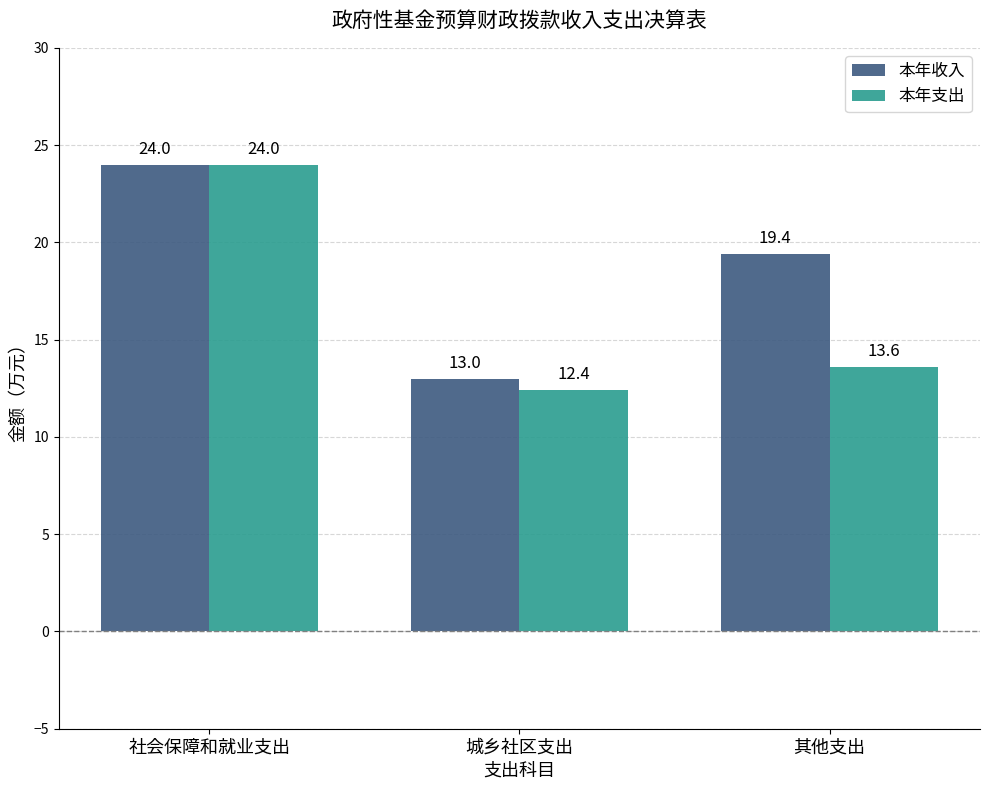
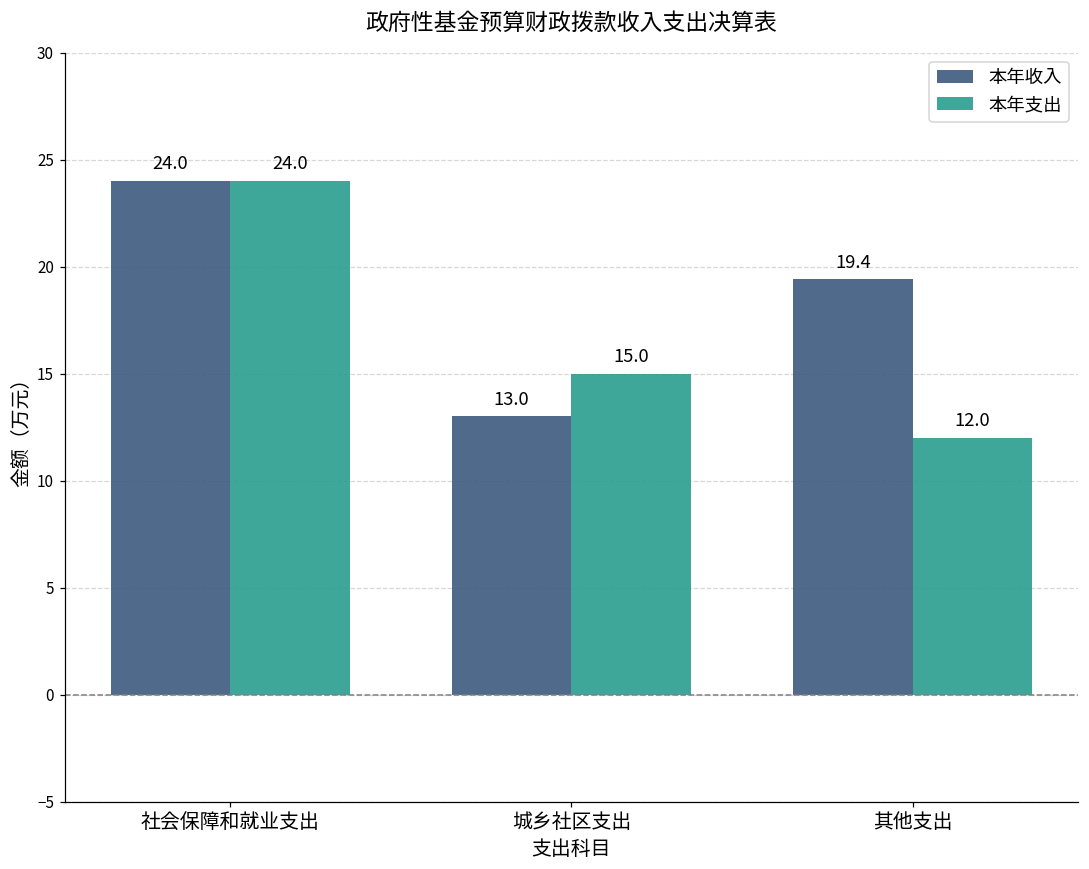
  {
    "本年收入": {
      "社会保障和就业支出": 24.0,
      "城乡社区支出": 13.0,
      "其他支出": 19.4
    },
    "本年支出": {
      "社会保障和就业支出": 24.0,
-     "城乡社区支出": 12.4,
-     "其他支出": 13.6
+     "城乡社区支出": 15.0,
+     "其他支出": 12.0
    }
  }
